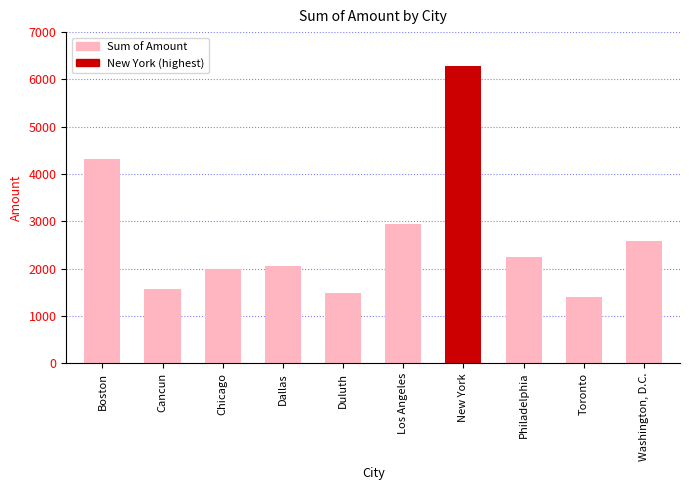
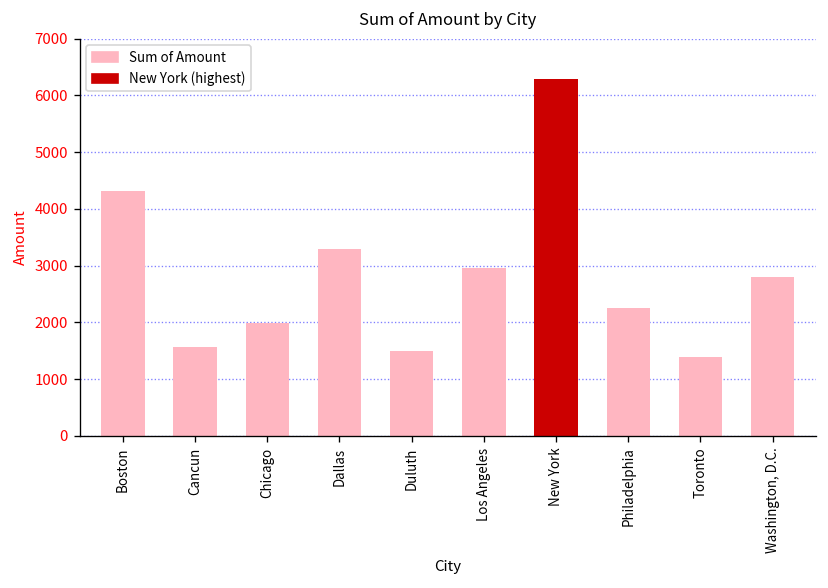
  {
    "Boston": 4300,
    "Cancun": 1600,
    "Chicago": 2000,
-   "Dallas": 2100,
+   "Dallas": 3300,
    "Duluth": 1500,
    "Los Angeles": 3000,
    "New York": 6300,
    "Philadelphia": 2300,
    "Toronto": 1400,
-   "Washington, D.C.": 2600
+   "Washington, D.C.": 2800
  }
